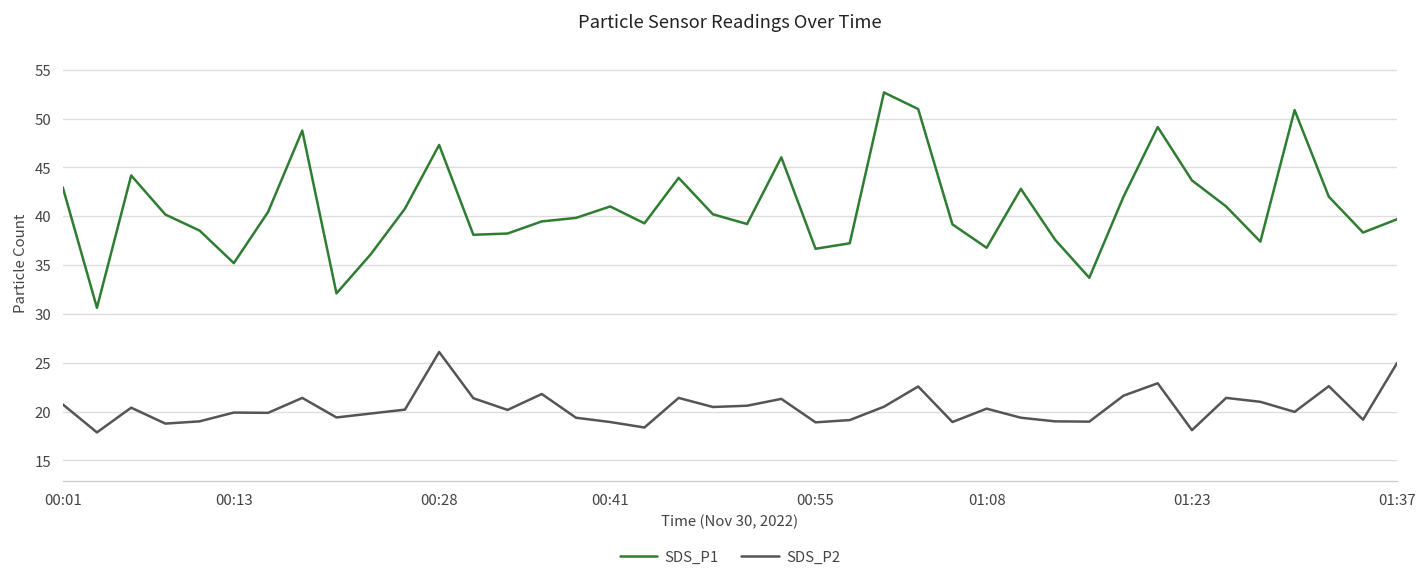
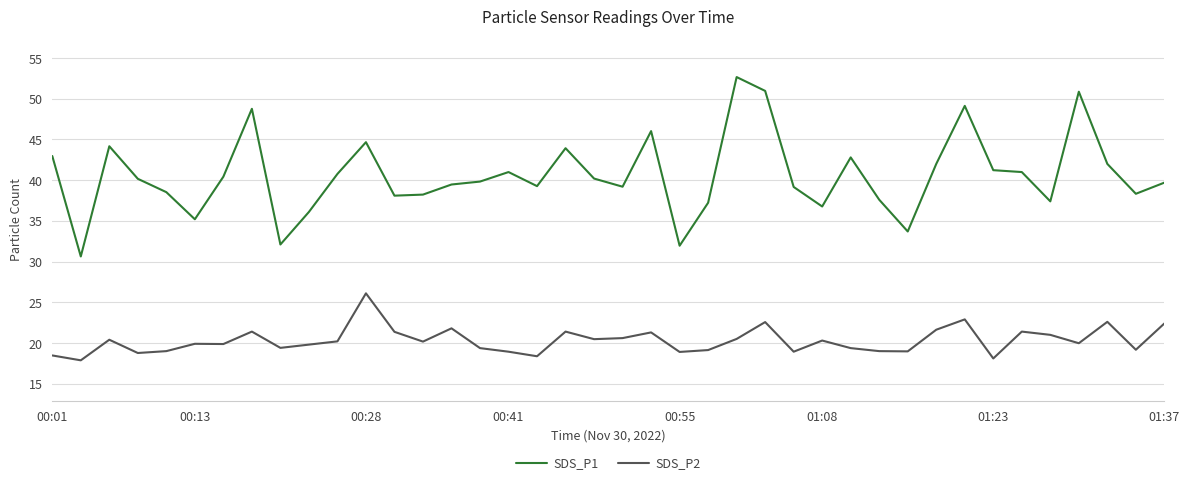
  {
    "SDS_P1": {
      "00:01": 43,
      "00:13": 35,
-     "00:28": 47,
+     "00:28": 45,
      "00:41": 41,
-     "00:55": 37,
+     "00:55": 32,
      "01:08": 37,
-     "01:23": 44,
+     "01:23": 41,
      "01:37": 40
    },
    "SDS_P2": {
-     "00:01": 21,
+     "00:01": 18,
      "00:13": 20,
      "00:28": 26,
      "00:41": 19,
      "00:55": 19,
      "01:08": 20,
      "01:23": 18,
-     "01:37": 25
+     "01:37": 22
    }
  }
